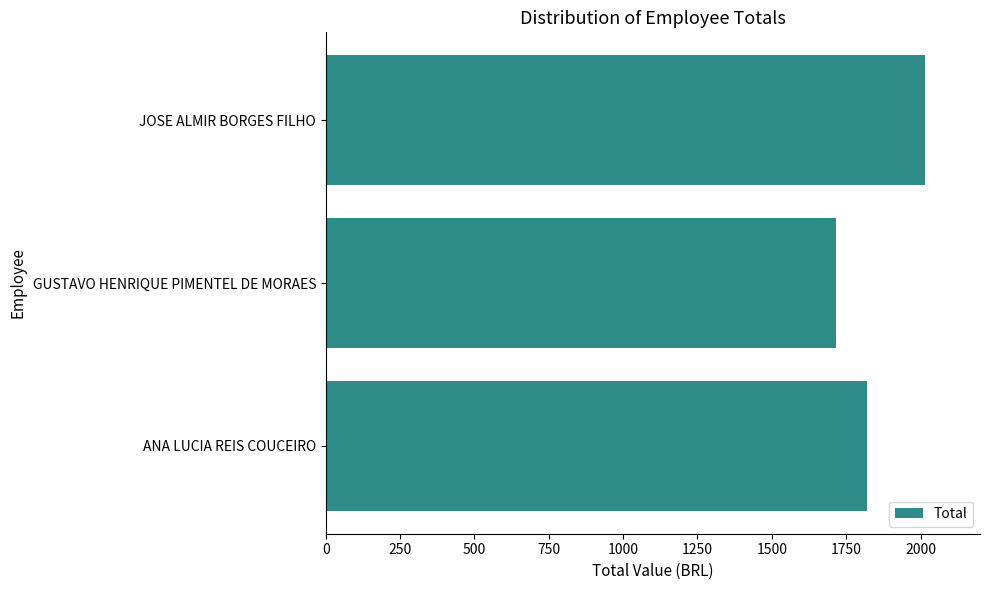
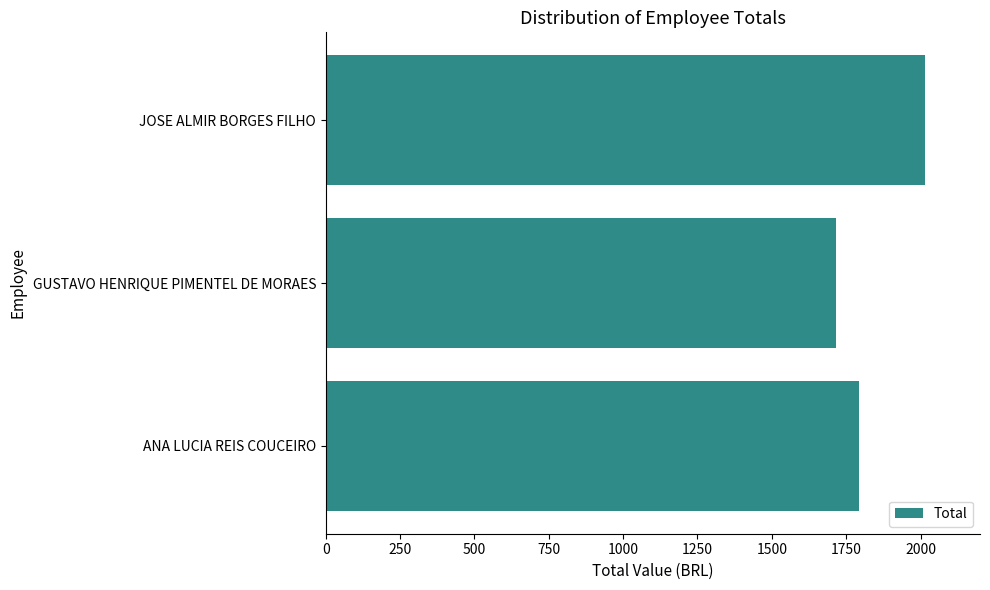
  {
    "JOSE ALMIR BORGES FILHO": 2010,
    "GUSTAVO HENRIQUE PIMENTEL DE MORAES": 1720,
-   "ANA LUCIA REIS COUCEIRO": 1820
+   "ANA LUCIA REIS COUCEIRO": 1790
  }
